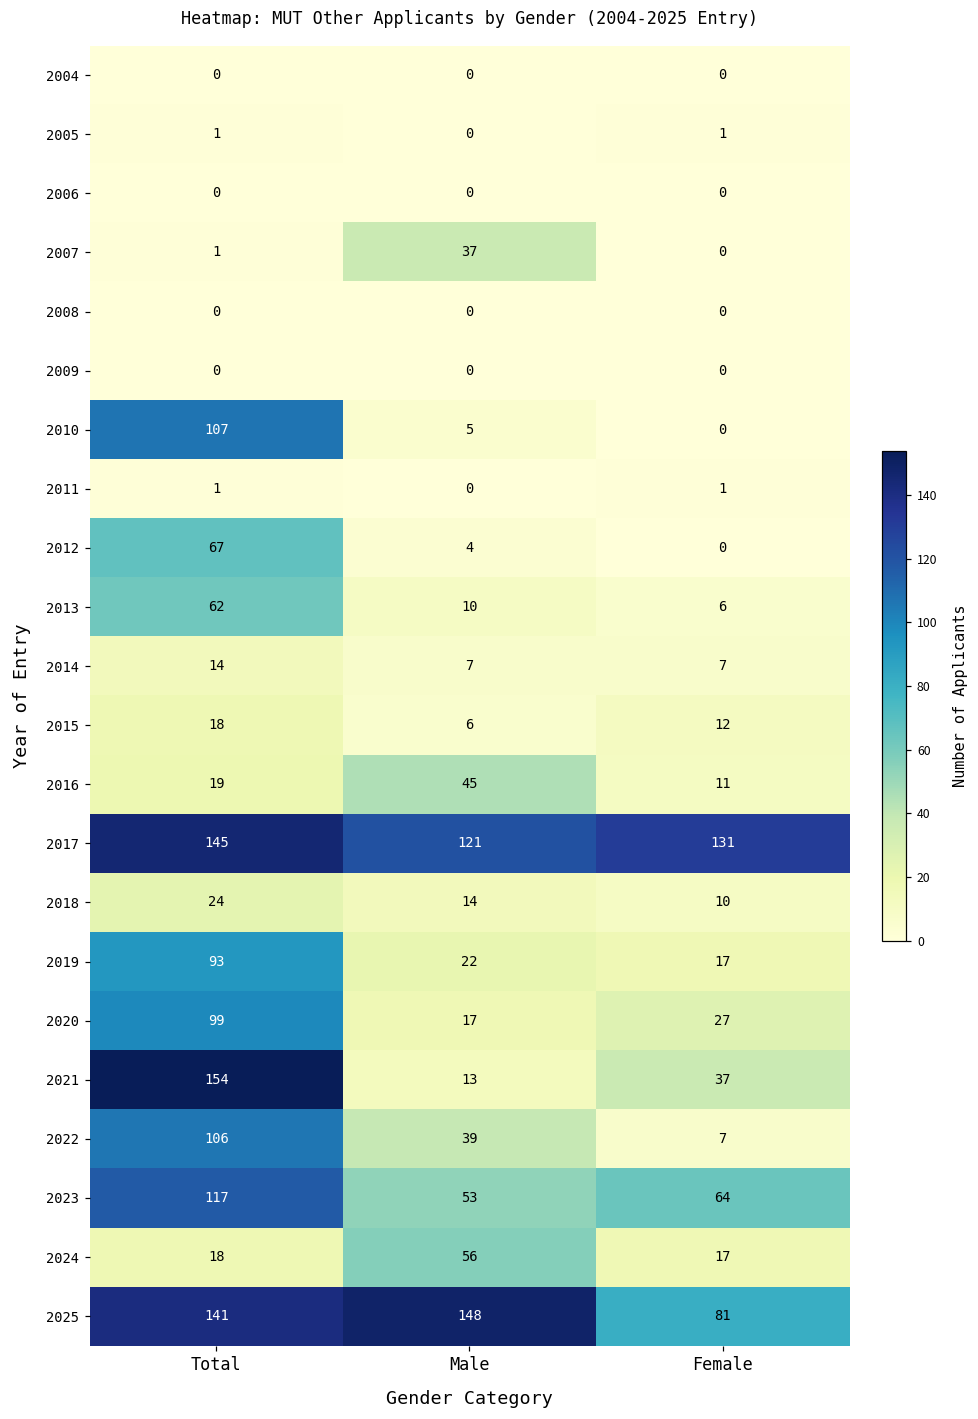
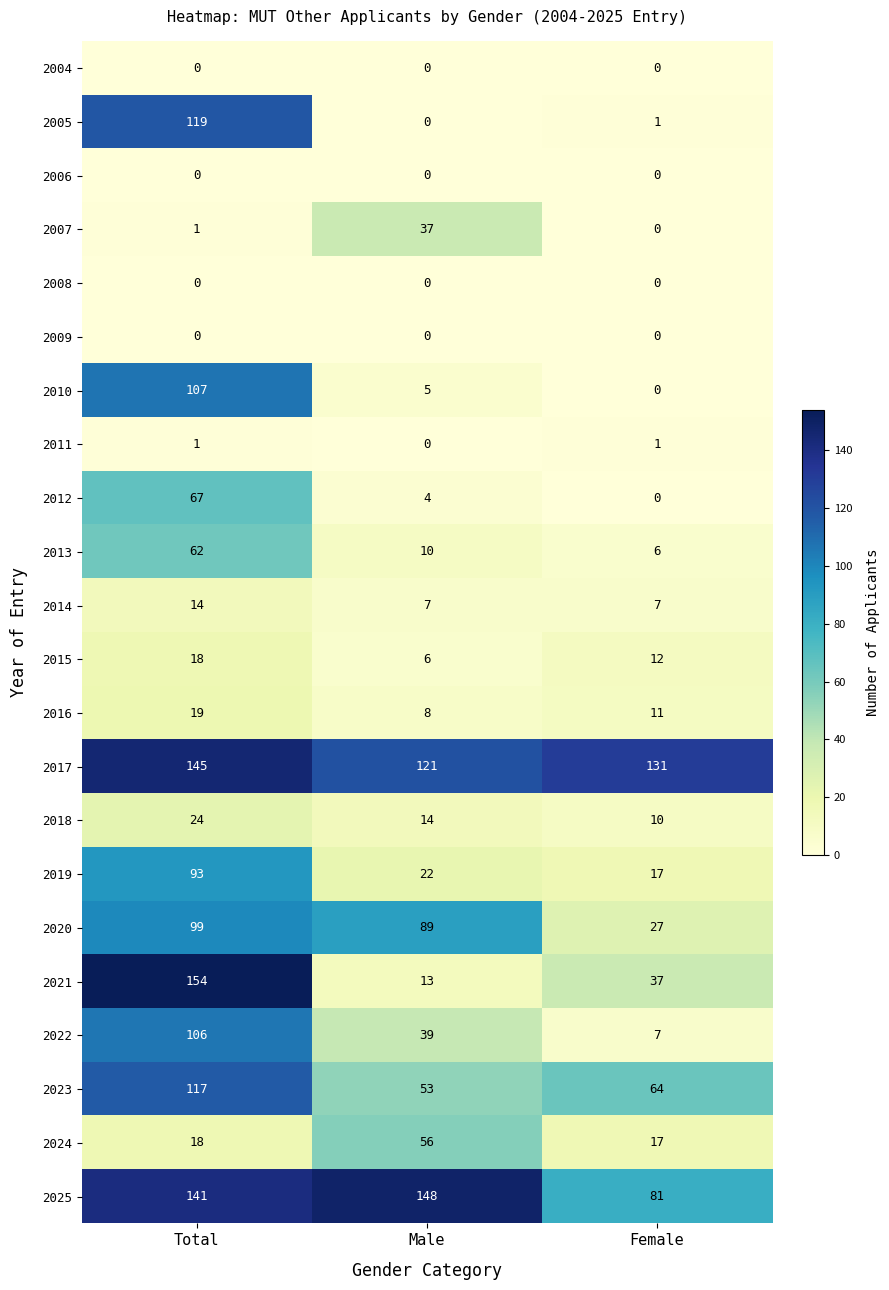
  {
    "2004": {
      "Total": 0,
      "Male": 0,
      "Female": 0
    },
    "2005": {
-     "Total": 1,
+     "Total": 119,
      "Male": 0,
      "Female": 1
    },
    "2006": {
      "Total": 0,
      "Male": 0,
      "Female": 0
    },
    "2007": {
      "Total": 1,
      "Male": 37,
      "Female": 0
    },
    "2008": {
      "Total": 0,
      "Male": 0,
      "Female": 0
    },
    "2009": {
      "Total": 0,
      "Male": 0,
      "Female": 0
    },
    "2010": {
      "Total": 107,
      "Male": 5,
      "Female": 0
    },
    "2011": {
      "Total": 1,
      "Male": 0,
      "Female": 1
    },
    "2012": {
      "Total": 67,
      "Male": 4,
      "Female": 0
    },
    "2013": {
      "Total": 62,
      "Male": 10,
      "Female": 6
    },
    "2014": {
      "Total": 14,
      "Male": 7,
      "Female": 7
    },
    "2015": {
      "Total": 18,
      "Male": 6,
      "Female": 12
    },
    "2016": {
      "Total": 19,
-     "Male": 45,
+     "Male": 8,
      "Female": 11
    },
    "2017": {
      "Total": 145,
      "Male": 121,
      "Female": 131
    },
    "2018": {
      "Total": 24,
      "Male": 14,
      "Female": 10
    },
    "2019": {
      "Total": 93,
      "Male": 22,
      "Female": 17
    },
    "2020": {
      "Total": 99,
-     "Male": 17,
+     "Male": 89,
      "Female": 27
    },
    "2021": {
      "Total": 154,
      "Male": 13,
      "Female": 37
    },
    "2022": {
      "Total": 106,
      "Male": 39,
      "Female": 7
    },
    "2023": {
      "Total": 117,
      "Male": 53,
      "Female": 64
    },
    "2024": {
      "Total": 18,
      "Male": 56,
      "Female": 17
    },
    "2025": {
      "Total": 141,
      "Male": 148,
      "Female": 81
    }
  }
